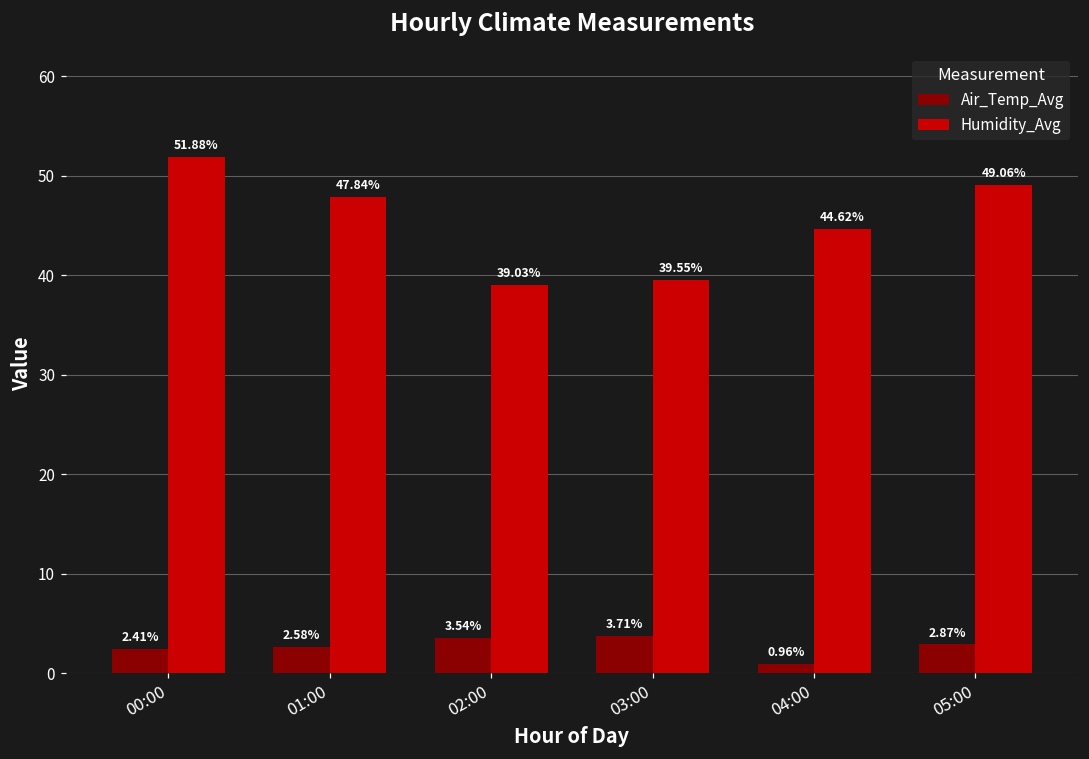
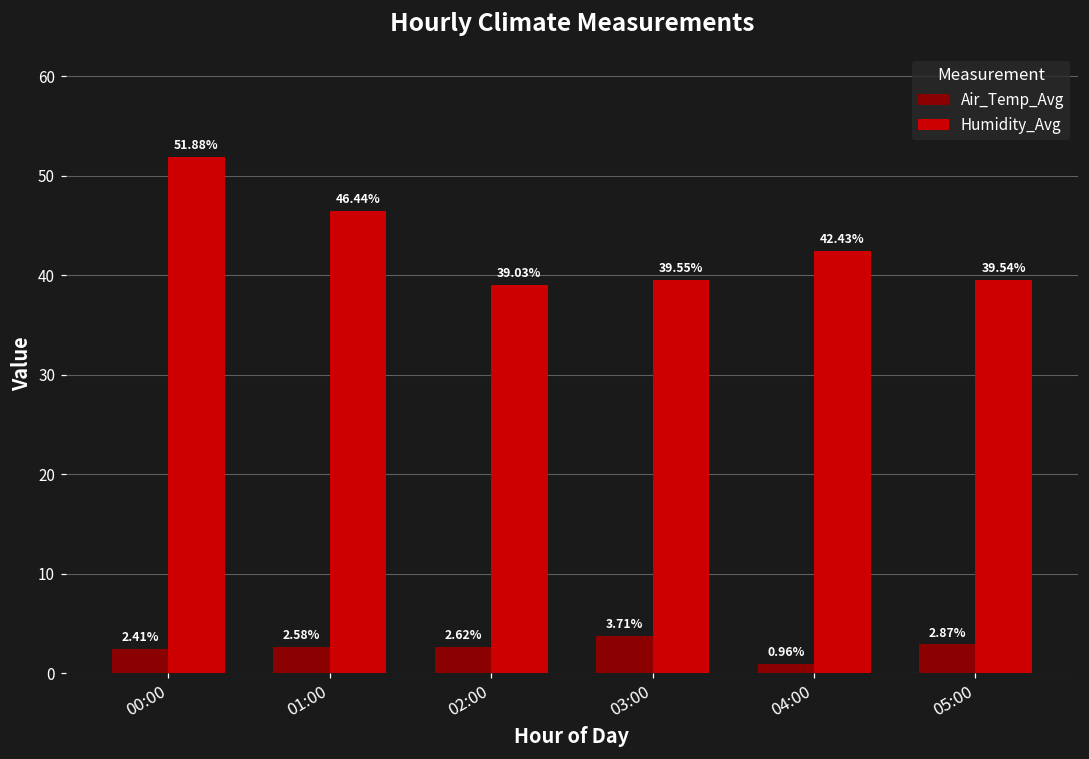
  {
    "Air_Temp_Avg": {
      "00:00": "2.41%",
      "01:00": "2.58%",
-     "02:00": "3.54%",
+     "02:00": "2.62%",
      "03:00": "3.71%",
      "04:00": "0.96%",
      "05:00": "2.87%"
    },
    "Humidity_Avg": {
      "00:00": "51.88%",
-     "01:00": "47.84%",
+     "01:00": "46.44%",
      "02:00": "39.03%",
      "03:00": "39.55%",
-     "04:00": "44.62%",
-     "05:00": "49.06%"
+     "04:00": "42.43%",
+     "05:00": "39.54%"
    }
  }
